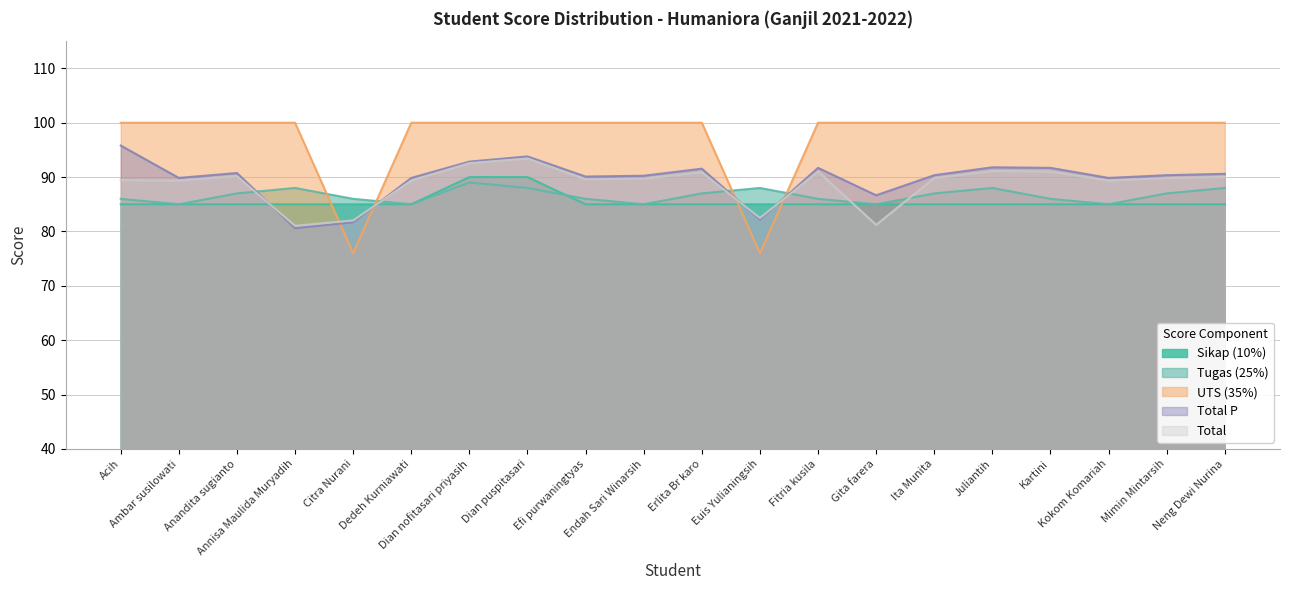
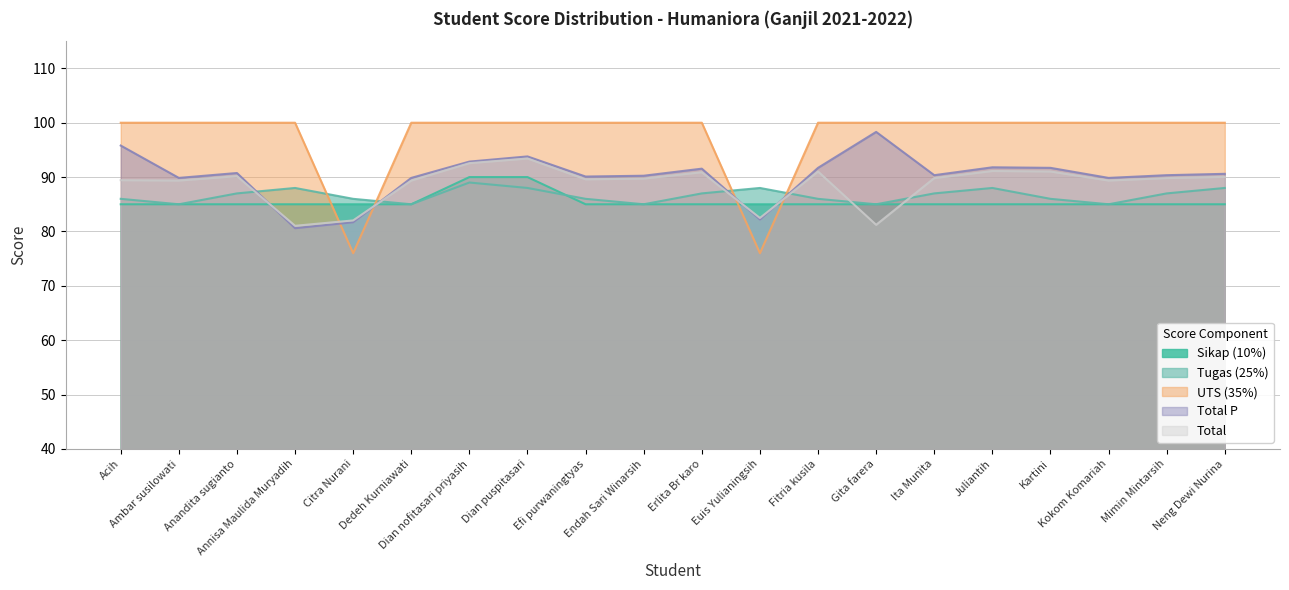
  {
    "UTS (35%)": {
      "Acih": 100,
      "Ambar susilowati": 100,
      "Anandita sugianto": 100,
      "Annisa Maulida Muryadih": 100,
      "Citra Nurani": 76,
      "Dedeh Kurniawati": 100,
      "Dian nofitasari priyasih": 100,
      "Dian puspitasari": 100,
      "Efi purwaningtyas": 100,
      "Endah Sari Winarsih": 100,
      "Erlita Br karo": 100,
      "Euis Yulianingsih": 76,
      "Fitria kusila": 100,
      "Gita farera": 100,
      "Ita Munita": 100,
      "Juliantih": 100,
      "Kartini": 100,
      "Kokom Komariah": 100,
      "Mimin Mintarsih": 100,
      "Neng Dewi Nurina": 100
    },
    "Total P": {
      "Acih": 96,
      "Ambar susilowati": 90,
      "Anandita sugianto": 91,
      "Dedeh Kurniawati": 90,
      "Efi purwaningtyas": 90,
      "Endah Sari Winarsih": 90,
      "Erlita Br karo": 92,
      "Fitria kusila": 92,
-     "Gita farera": 87,
+     "Gita farera": 98,
      "Ita Munita": 90,
      "Juliantih": 92,
      "Kartini": 92,
      "Kokom Komariah": 90,
      "Mimin Mintarsih": 90,
      "Neng Dewi Nurina": 91
    },
    "Total": {
      "Acih": 89,
      "Ambar susilowati": 89,
      "Anandita sugianto": 90,
      "Dedeh Kurniawati": 89,
      "Efi purwaningtyas": 90,
      "Endah Sari Winarsih": 90,
      "Erlita Br karo": 91,
      "Fitria kusila": 91,
      "Gita farera": 81,
      "Ita Munita": 90,
      "Juliantih": 91,
      "Kartini": 91,
      "Kokom Komariah": 89,
      "Mimin Mintarsih": 90,
      "Neng Dewi Nurina": 90
    }
  }
